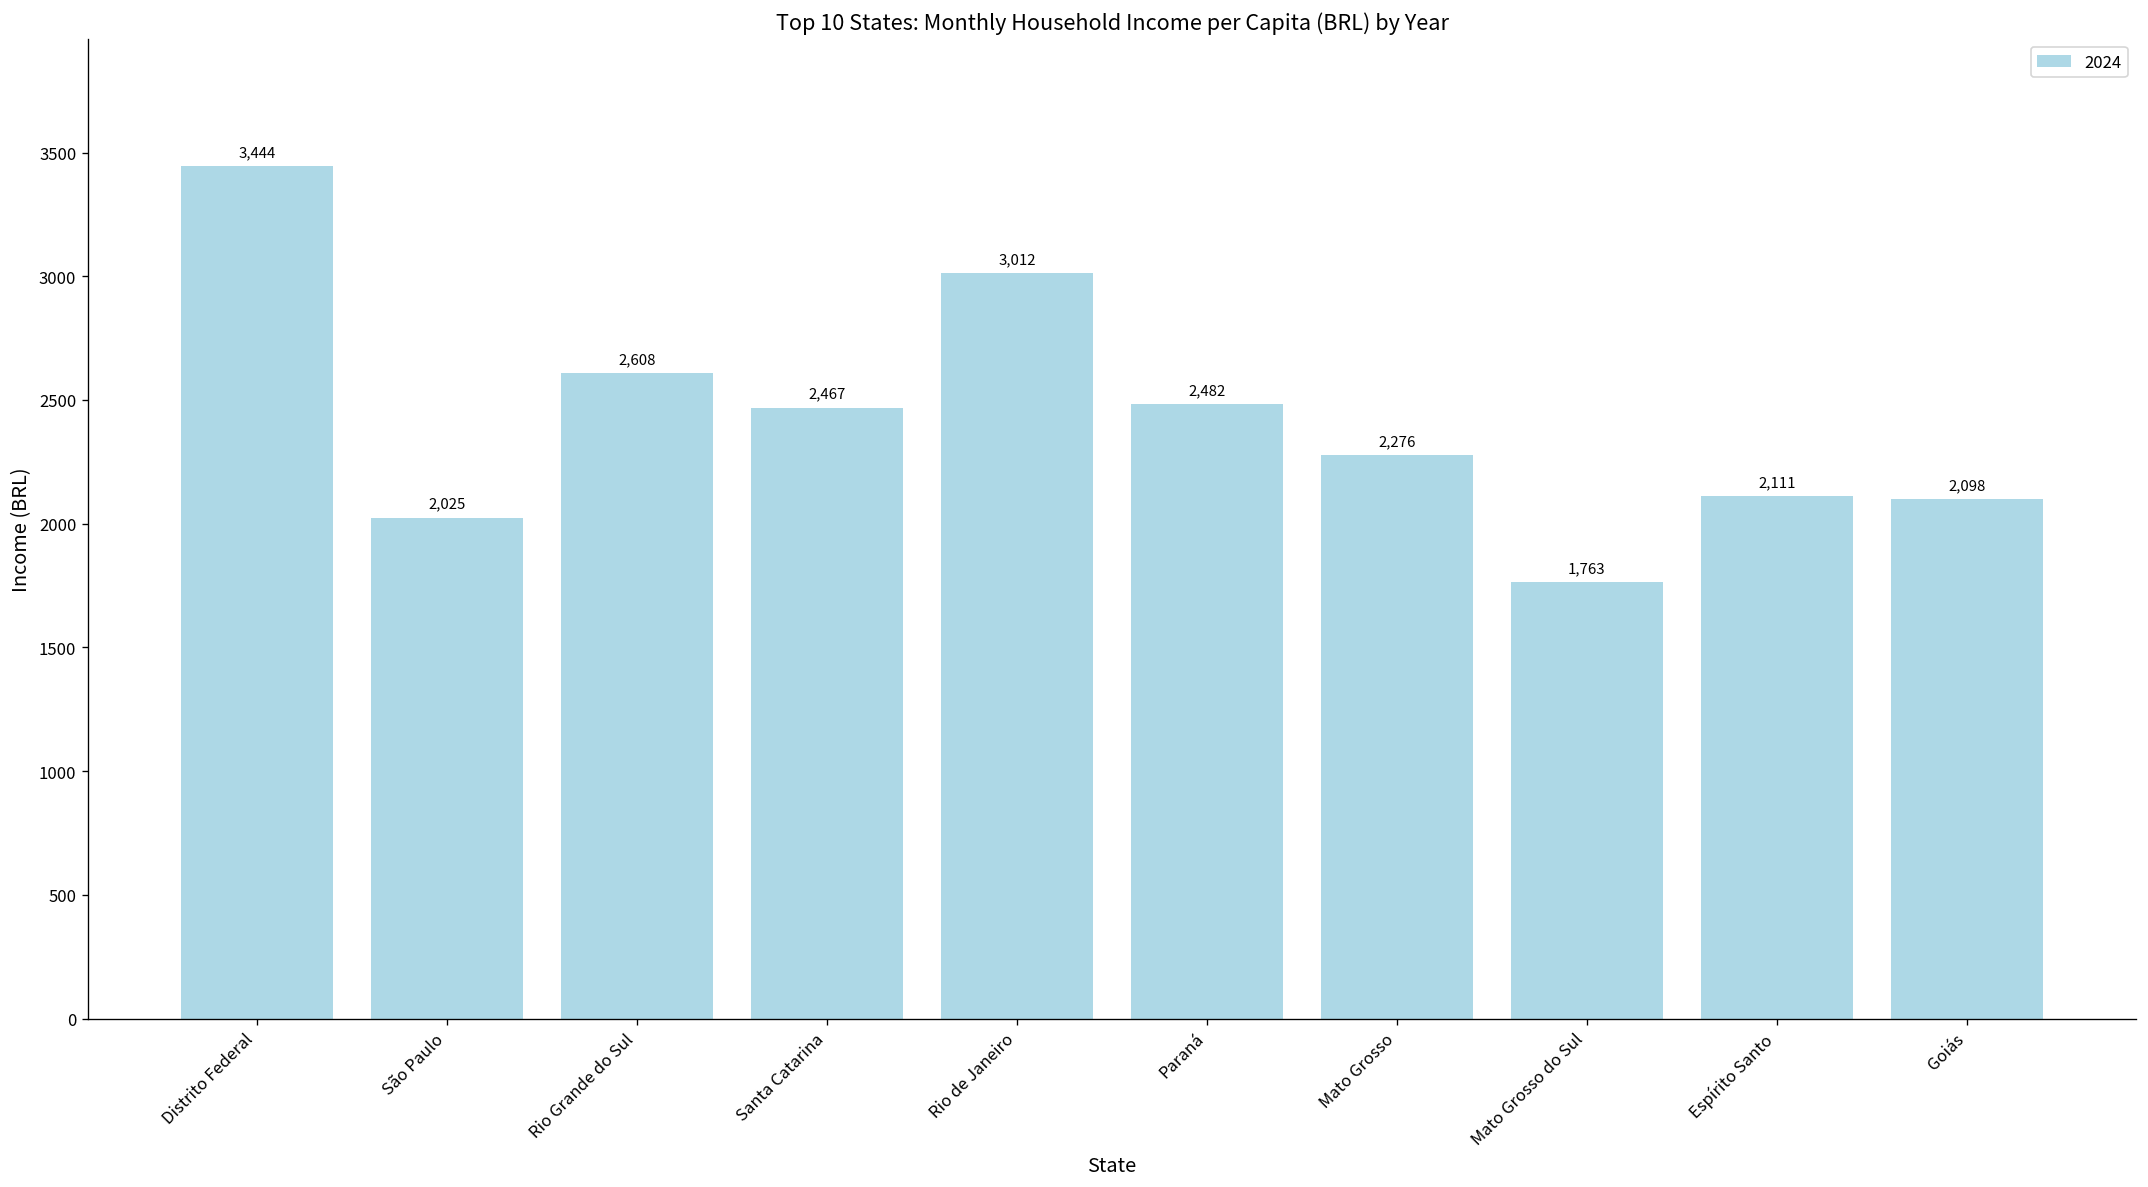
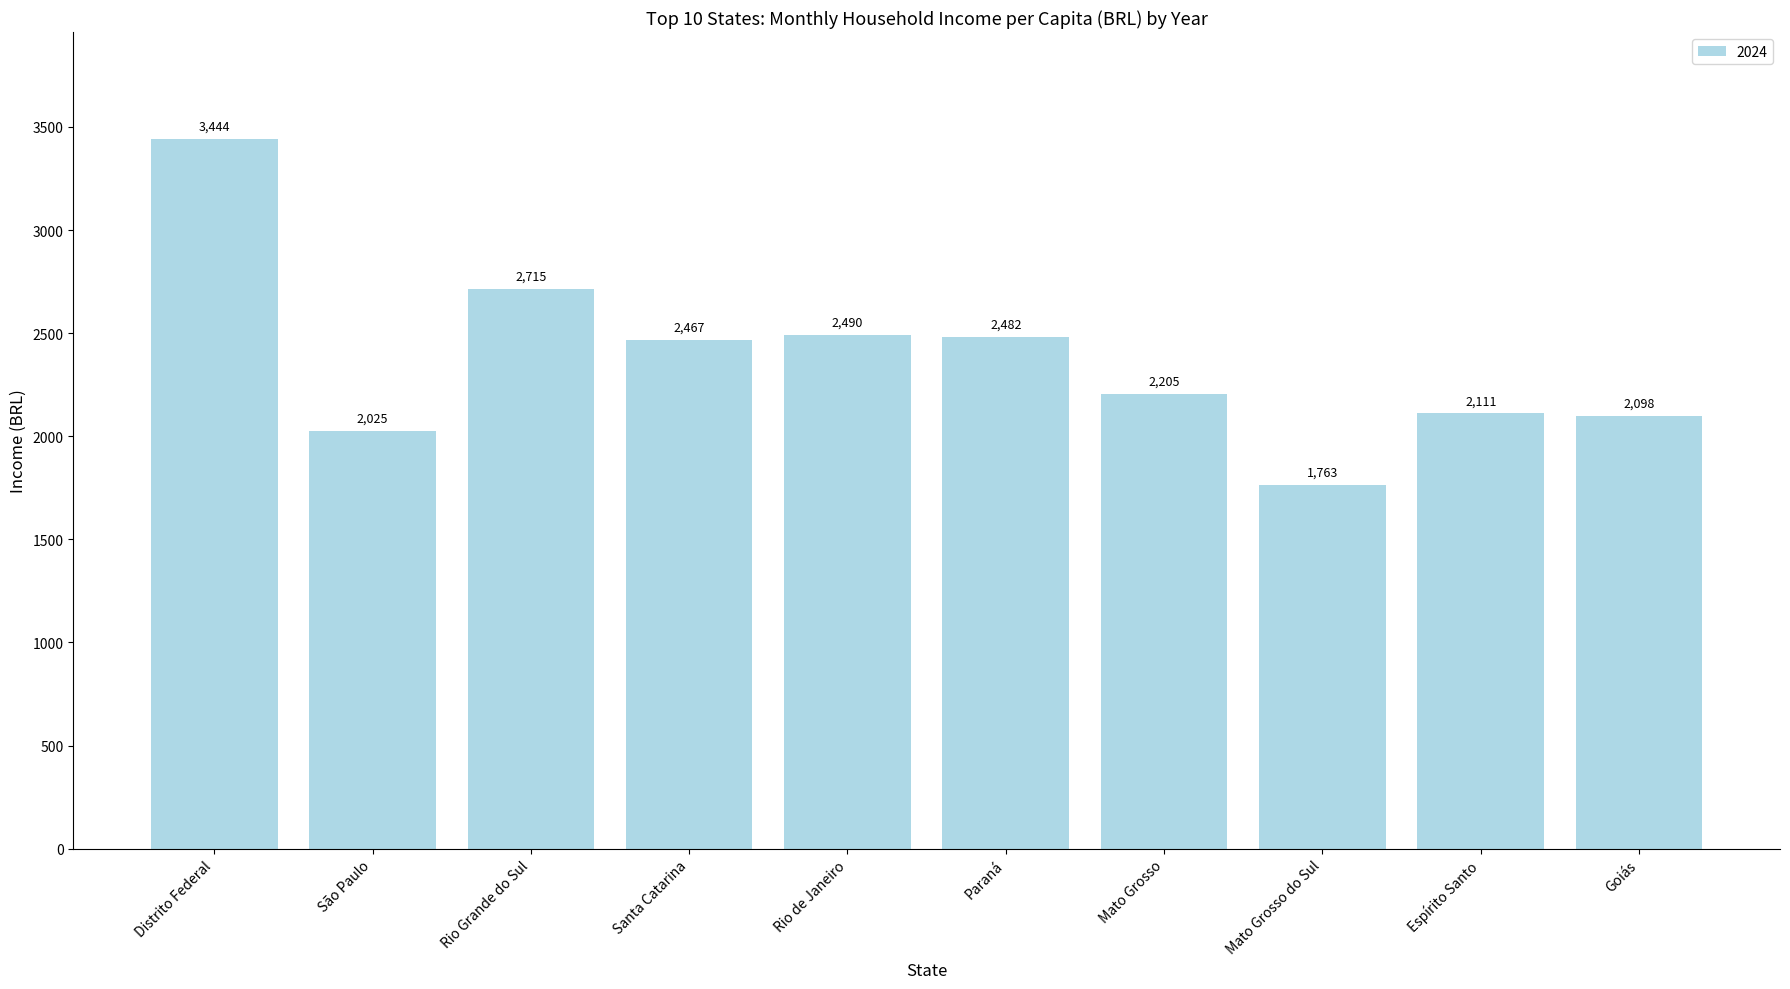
  {
    "Distrito Federal": "3,444",
    "São Paulo": "2,025",
-   "Rio Grande do Sul": "2,608",
+   "Rio Grande do Sul": "2,715",
    "Santa Catarina": "2,467",
-   "Rio de Janeiro": "3,012",
+   "Rio de Janeiro": "2,490",
    "Paraná": "2,482",
-   "Mato Grosso": "2,276",
+   "Mato Grosso": "2,205",
    "Mato Grosso do Sul": "1,763",
    "Espírito Santo": "2,111",
    "Goiás": "2,098"
  }
